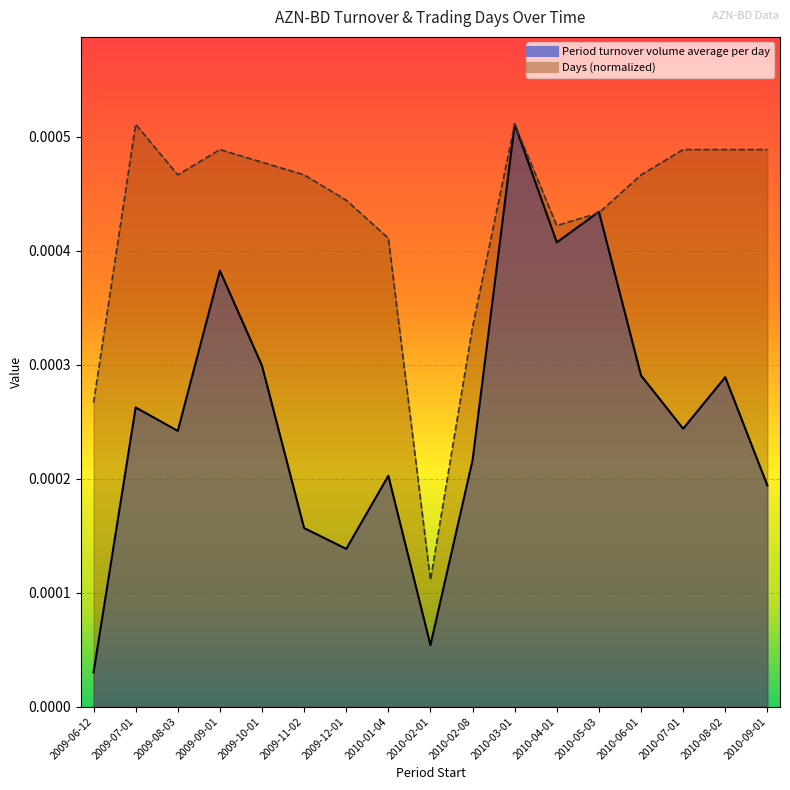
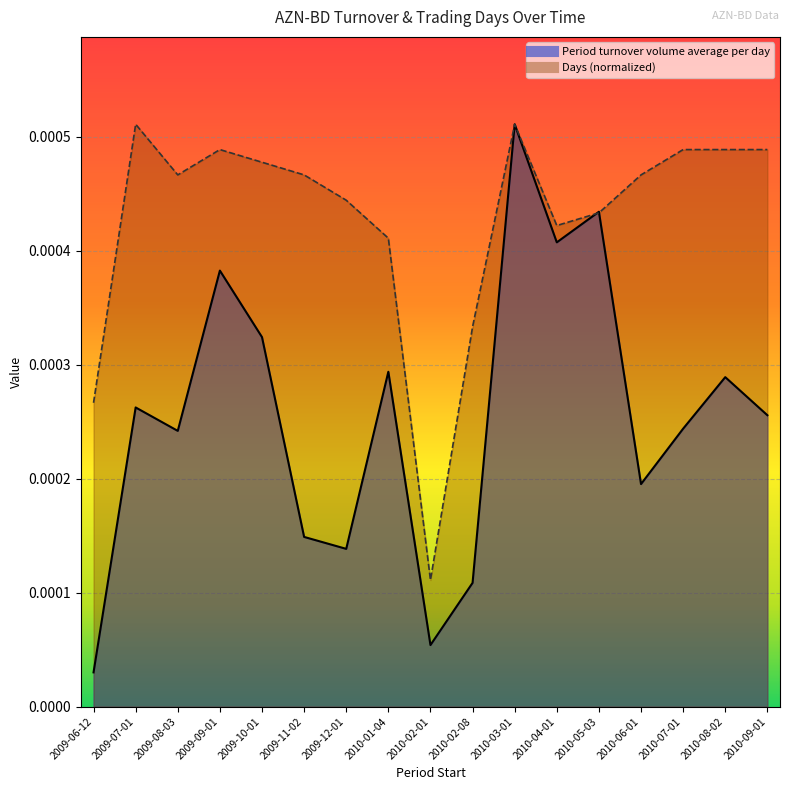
  {
    "Period turnover volume average per day": {
      "2009-06-12": 0.000030,
      "2009-07-01": 0.000263,
      "2009-08-03": 0.000242,
      "2009-09-01": 0.000383,
-     "2009-10-01": 0.000299,
-     "2009-11-02": 0.000157,
+     "2009-10-01": 0.000324,
+     "2009-11-02": 0.000149,
      "2009-12-01": 0.000138,
-     "2010-01-04": 0.000203,
+     "2010-01-04": 0.000294,
      "2010-02-01": 0.000054,
-     "2010-02-08": 0.000216,
+     "2010-02-08": 0.000109,
      "2010-04-01": 0.000407,
-     "2010-06-01": 0.000291,
+     "2010-06-01": 0.000195,
      "2010-07-01": 0.000244,
      "2010-08-02": 0.000289,
-     "2010-09-01": 0.000194
+     "2010-09-01": 0.000256
    }
  }
